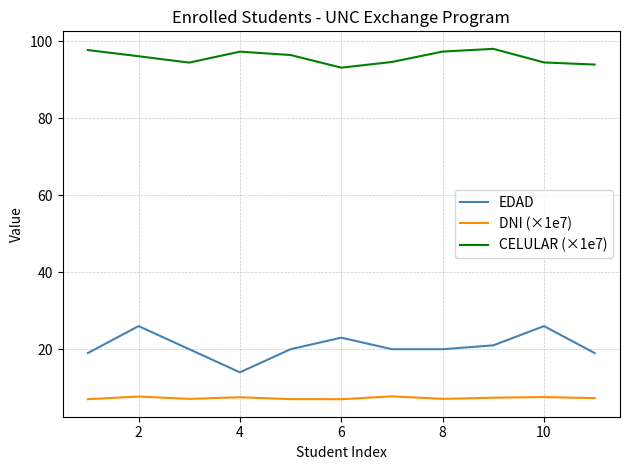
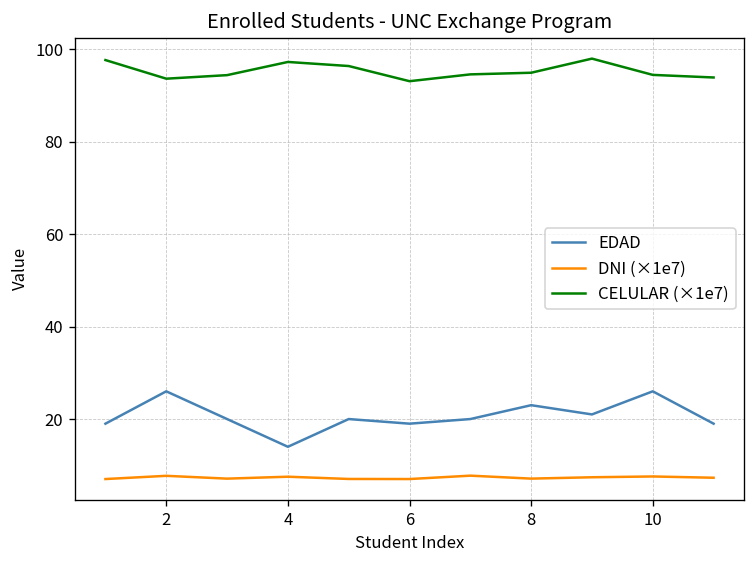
  {
    "EDAD": {
      "2": 26,
      "4": 14,
-     "6": 23,
-     "8": 20,
+     "6": 19,
+     "8": 23,
      "10": 26
    },
    "DNI (×1e7)": {
      "2": 8,
      "4": 8,
      "6": 7,
      "8": 7,
      "10": 8
    },
    "CELULAR (×1e7)": {
-     "2": 96,
+     "2": 94,
      "4": 97,
      "6": 93,
-     "8": 97,
+     "8": 95,
      "10": 94
    }
  }
